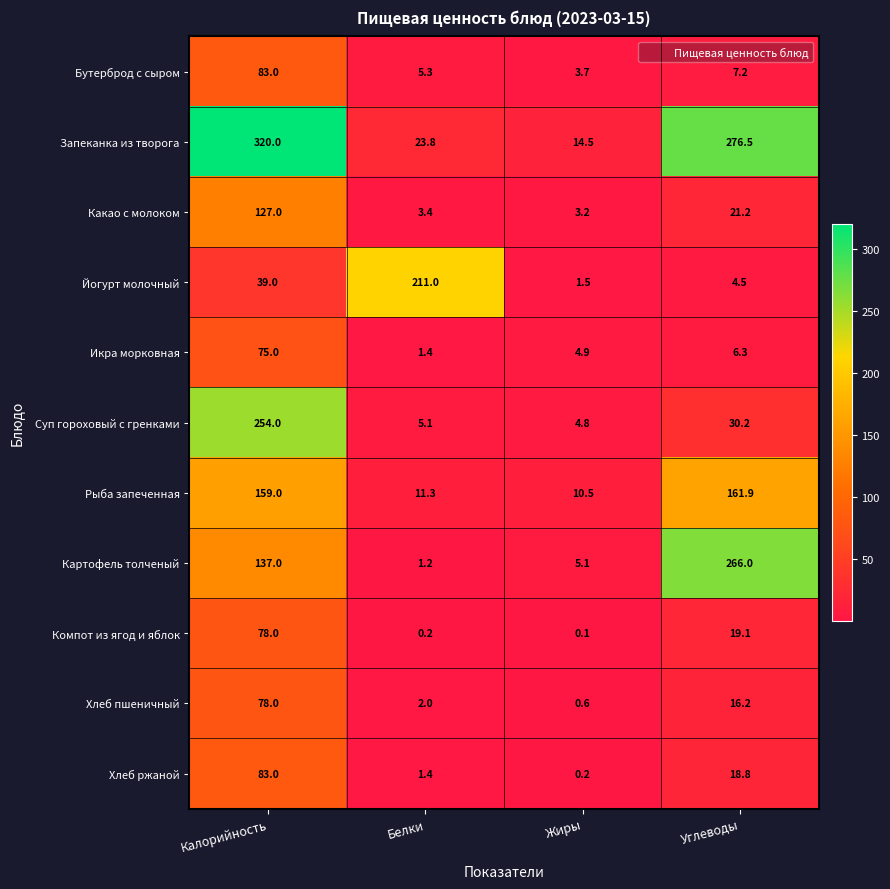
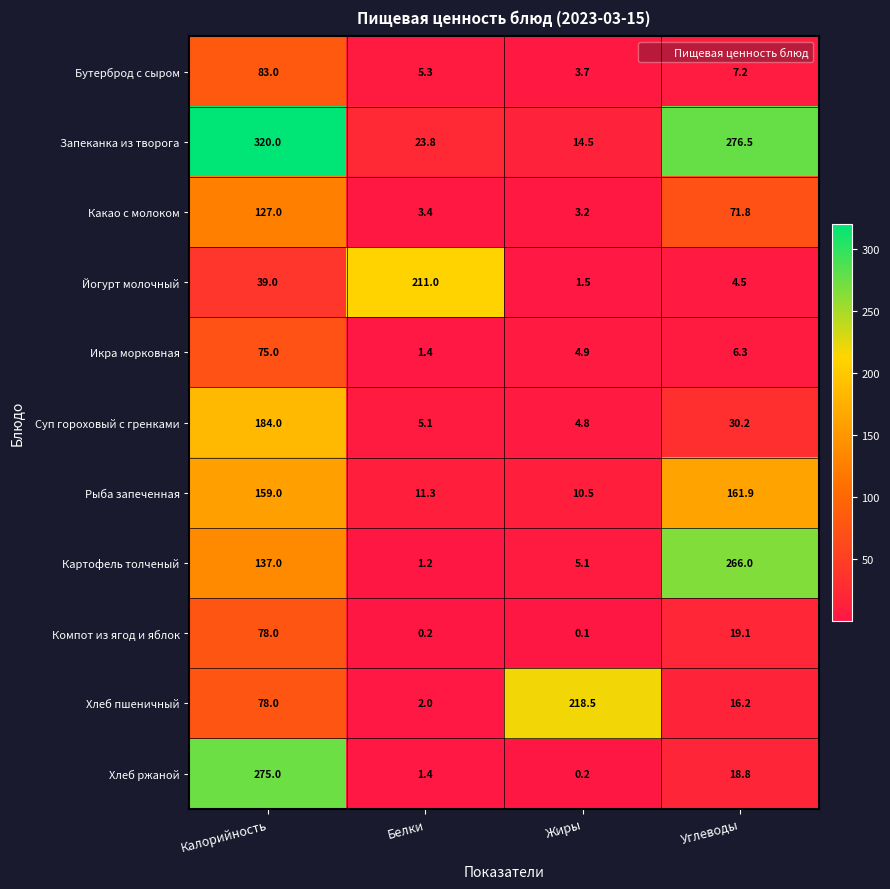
  {
    "Бутерброд с сыром": {
      "Калорийность": 83.0,
      "Белки": 5.3,
      "Жиры": 3.7,
      "Углеводы": 7.2
    },
    "Запеканка из творога": {
      "Калорийность": 320.0,
      "Белки": 23.8,
      "Жиры": 14.5,
      "Углеводы": 276.5
    },
    "Какао с молоком": {
      "Калорийность": 127.0,
      "Белки": 3.4,
      "Жиры": 3.2,
-     "Углеводы": 21.2
+     "Углеводы": 71.8
    },
    "Йогурт молочный": {
      "Калорийность": 39.0,
      "Белки": 211.0,
      "Жиры": 1.5,
      "Углеводы": 4.5
    },
    "Икра морковная": {
      "Калорийность": 75.0,
      "Белки": 1.4,
      "Жиры": 4.9,
      "Углеводы": 6.3
    },
    "Суп гороховый с гренками": {
-     "Калорийность": 254.0,
+     "Калорийность": 184.0,
      "Белки": 5.1,
      "Жиры": 4.8,
      "Углеводы": 30.2
    },
    "Рыба запеченная": {
      "Калорийность": 159.0,
      "Белки": 11.3,
      "Жиры": 10.5,
      "Углеводы": 161.9
    },
    "Картофель толченый": {
      "Калорийность": 137.0,
      "Белки": 1.2,
      "Жиры": 5.1,
      "Углеводы": 266.0
    },
    "Компот из ягод и яблок": {
      "Калорийность": 78.0,
      "Белки": 0.2,
      "Жиры": 0.1,
      "Углеводы": 19.1
    },
    "Хлеб пшеничный": {
      "Калорийность": 78.0,
      "Белки": 2.0,
-     "Жиры": 0.6,
+     "Жиры": 218.5,
      "Углеводы": 16.2
    },
    "Хлеб ржаной": {
-     "Калорийность": 83.0,
+     "Калорийность": 275.0,
      "Белки": 1.4,
      "Жиры": 0.2,
      "Углеводы": 18.8
    }
  }
